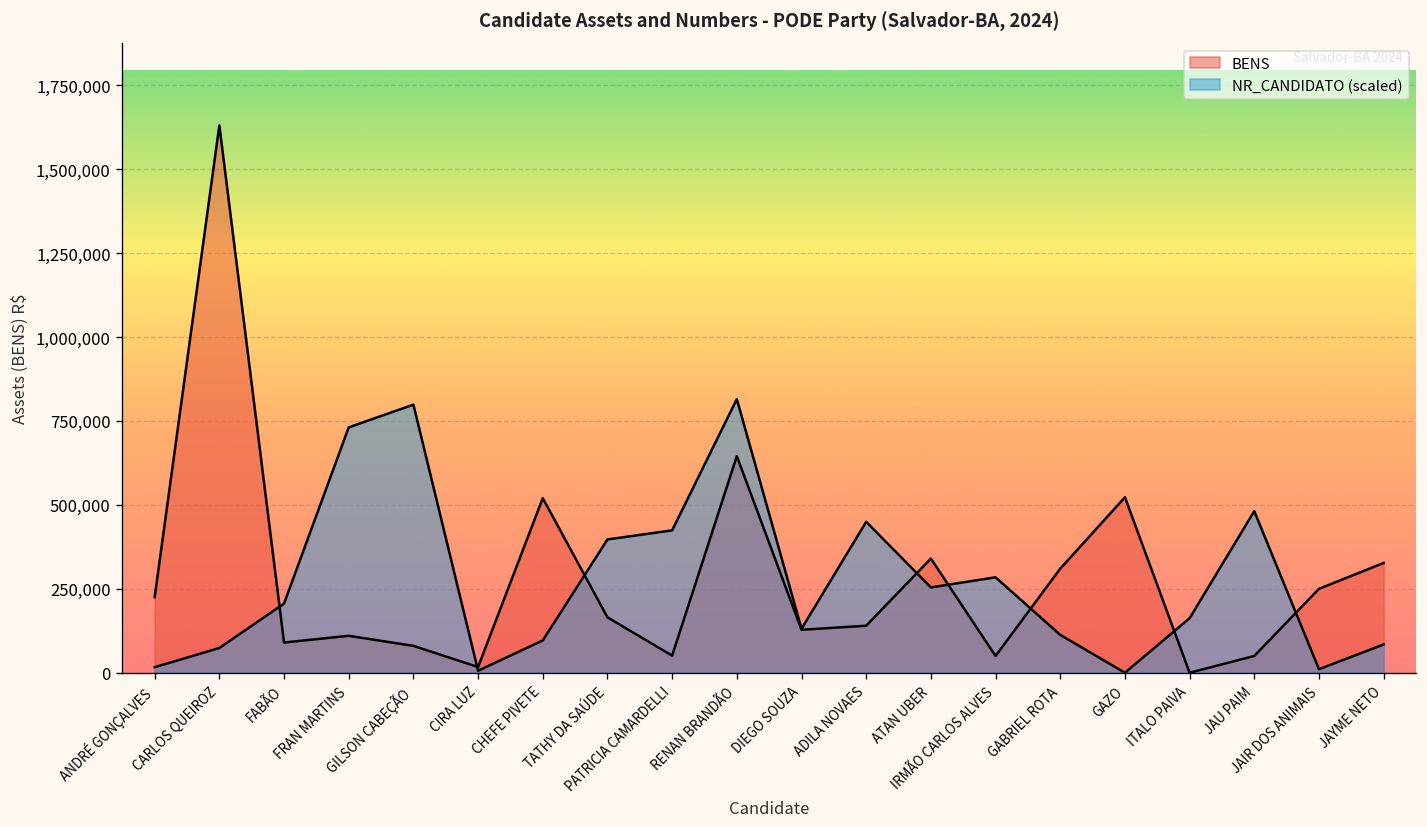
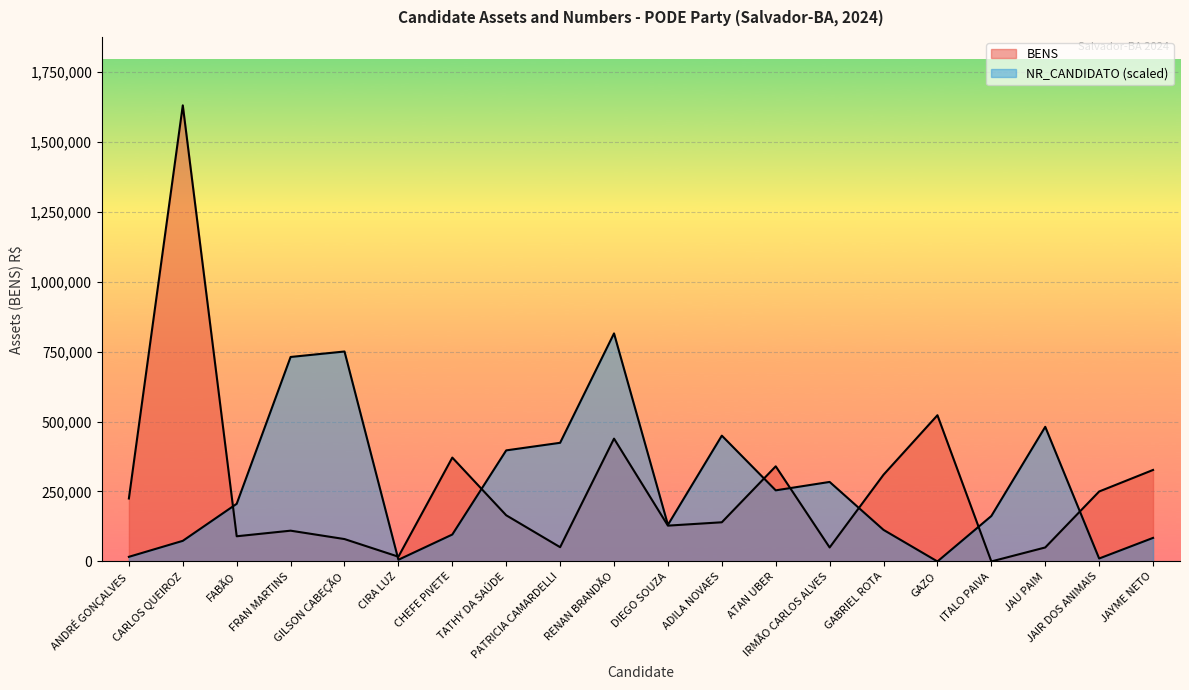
  {
    "BENS": {
      "ANDRÉ GONÇALVES": "230,000",
      "CARLOS QUEIROZ": "1,630,000",
      "FABÃO": "90,000",
      "FRAN MARTINS": "110,000",
      "GILSON CABEÇÃO": "80,000",
      "CIRA LUZ": "20,000",
-     "CHEFE PIVETE": "520,000",
+     "CHEFE PIVETE": "370,000",
      "TATHY DA SAÚDE": "170,000",
      "PATRICIA CAMARDELLI": "50,000",
-     "RENAN BRANDÃO": "650,000",
+     "RENAN BRANDÃO": "440,000",
      "ADILA NOVAES": "140,000",
      "ATAN UBER": "340,000",
      "IRMÃO CARLOS ALVES": "50,000",
      "GABRIEL ROTA": "310,000",
      "GAZO": "520,000",
      "ITALO PAIVA": "0",
      "JAU PAIM": "50,000",
      "JAIR DOS ANIMAIS": "250,000",
      "JAYME NETO": "330,000"
    },
    "NR_CANDIDATO (scaled)": {
      "ANDRÉ GONÇALVES": "20,000",
      "CARLOS QUEIROZ": "70,000",
      "FABÃO": "210,000",
      "FRAN MARTINS": "730,000",
-     "GILSON CABEÇÃO": "800,000",
+     "GILSON CABEÇÃO": "750,000",
      "CIRA LUZ": "10,000",
      "CHEFE PIVETE": "100,000",
      "TATHY DA SAÚDE": "400,000",
      "PATRICIA CAMARDELLI": "420,000",
      "RENAN BRANDÃO": "820,000",
      "ADILA NOVAES": "450,000",
      "ATAN UBER": "250,000",
      "IRMÃO CARLOS ALVES": "280,000",
      "GABRIEL ROTA": "110,000",
      "GAZO": "0",
      "ITALO PAIVA": "160,000",
      "JAU PAIM": "480,000",
      "JAIR DOS ANIMAIS": "10,000",
      "JAYME NETO": "80,000"
    }
  }
